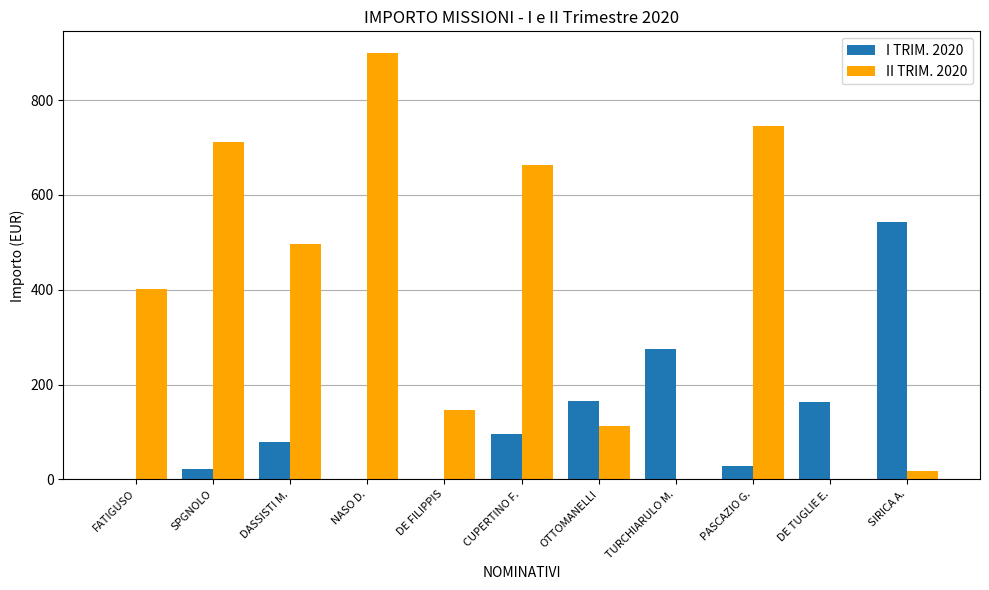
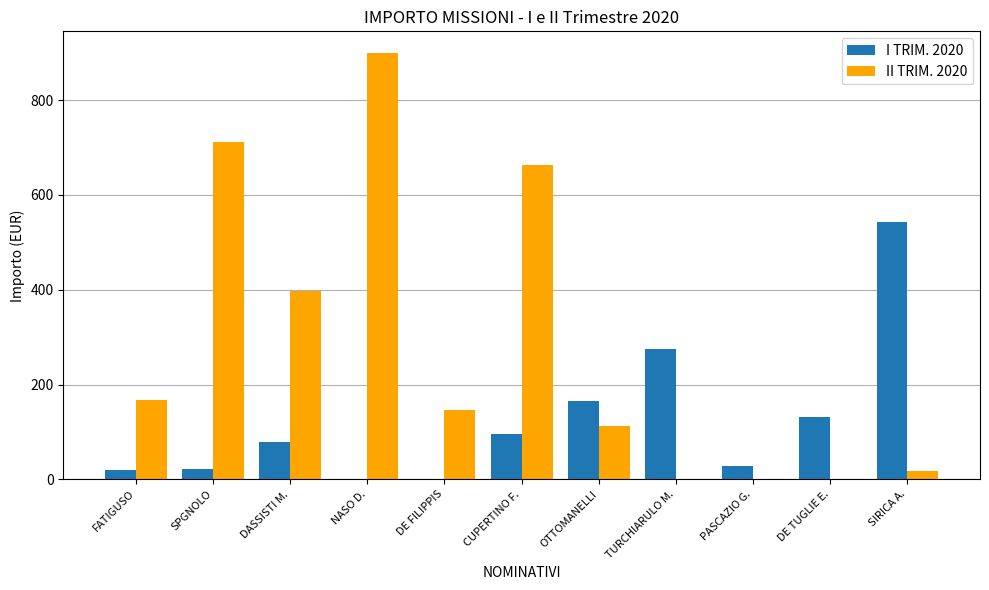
  {
    "I TRIM. 2020": {
-     "FATIGUSO": 0,
+     "FATIGUSO": 20,
      "SPGNOLO": 20,
      "DASSISTI M.": 80,
      "NASO D.": 0,
      "DE FILIPPIS": 0,
      "CUPERTINO F.": 100,
      "OTTOMANELLI": 160,
      "TURCHIARULO M.": 270,
      "PASCAZIO G.": 30,
-     "DE TUGLIE E.": 160,
+     "DE TUGLIE E.": 130,
      "SIRICA A.": 540
    },
    "II TRIM. 2020": {
-     "FATIGUSO": 400,
+     "FATIGUSO": 170,
      "SPGNOLO": 710,
-     "DASSISTI M.": 500,
+     "DASSISTI M.": 400,
      "NASO D.": 900,
      "DE FILIPPIS": 150,
      "CUPERTINO F.": 660,
      "OTTOMANELLI": 110,
      "TURCHIARULO M.": 0,
-     "PASCAZIO G.": 750,
+     "PASCAZIO G.": 0,
      "DE TUGLIE E.": 0,
      "SIRICA A.": 20
    }
  }
